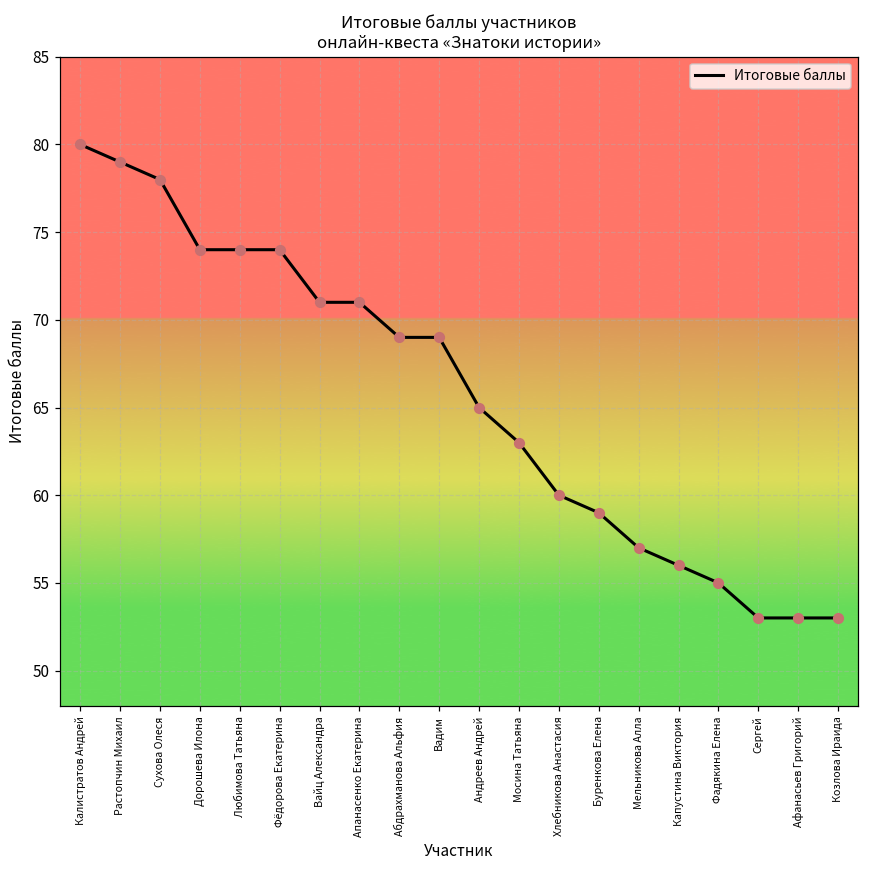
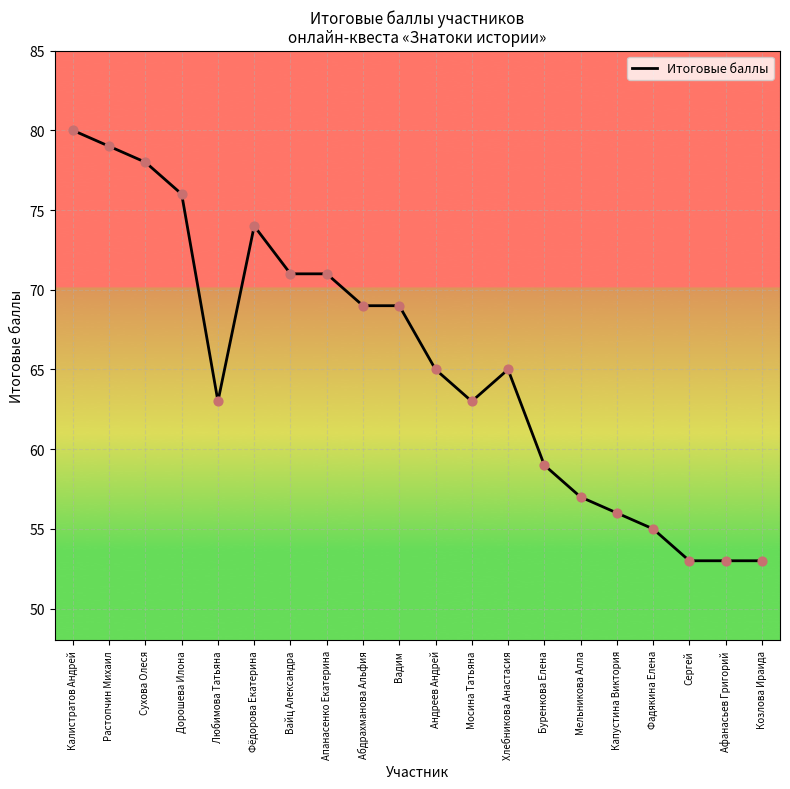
  {
    "Калистратов Андрей": 80,
    "Растопчин Михаил": 79,
    "Сухова Олеся": 78,
-   "Дорошева Илона": 74,
-   "Любимова Татьяна": 74,
+   "Дорошева Илона": 76,
+   "Любимова Татьяна": 63,
    "Фёдорова Екатерина": 74,
    "Вайц Александра": 71,
    "Апанасенко Екатерина": 71,
    "Абдрахманова Альфия": 69,
    "Вадим": 69,
    "Андреев Андрей": 65,
    "Мосина Татьяна": 63,
-   "Хлебникова Анастасия": 60,
+   "Хлебникова Анастасия": 65,
    "Буренкова Елена": 59,
    "Мельникова Алла": 57,
    "Капустина Виктория": 56,
    "Фадякина Елена": 55,
    "Сергей": 53,
    "Афанасьев Григорий": 53,
    "Козлова Ираида": 53
  }
